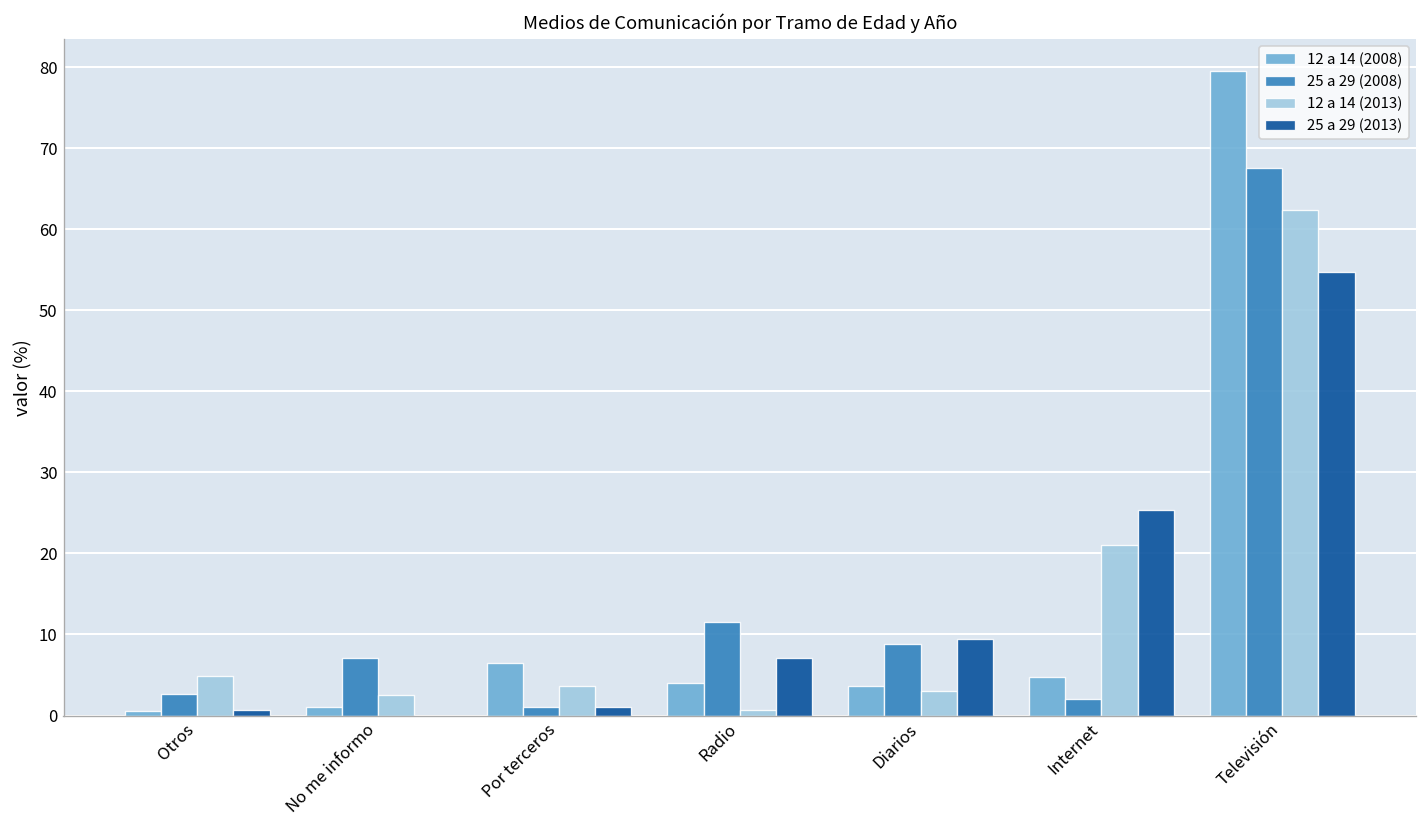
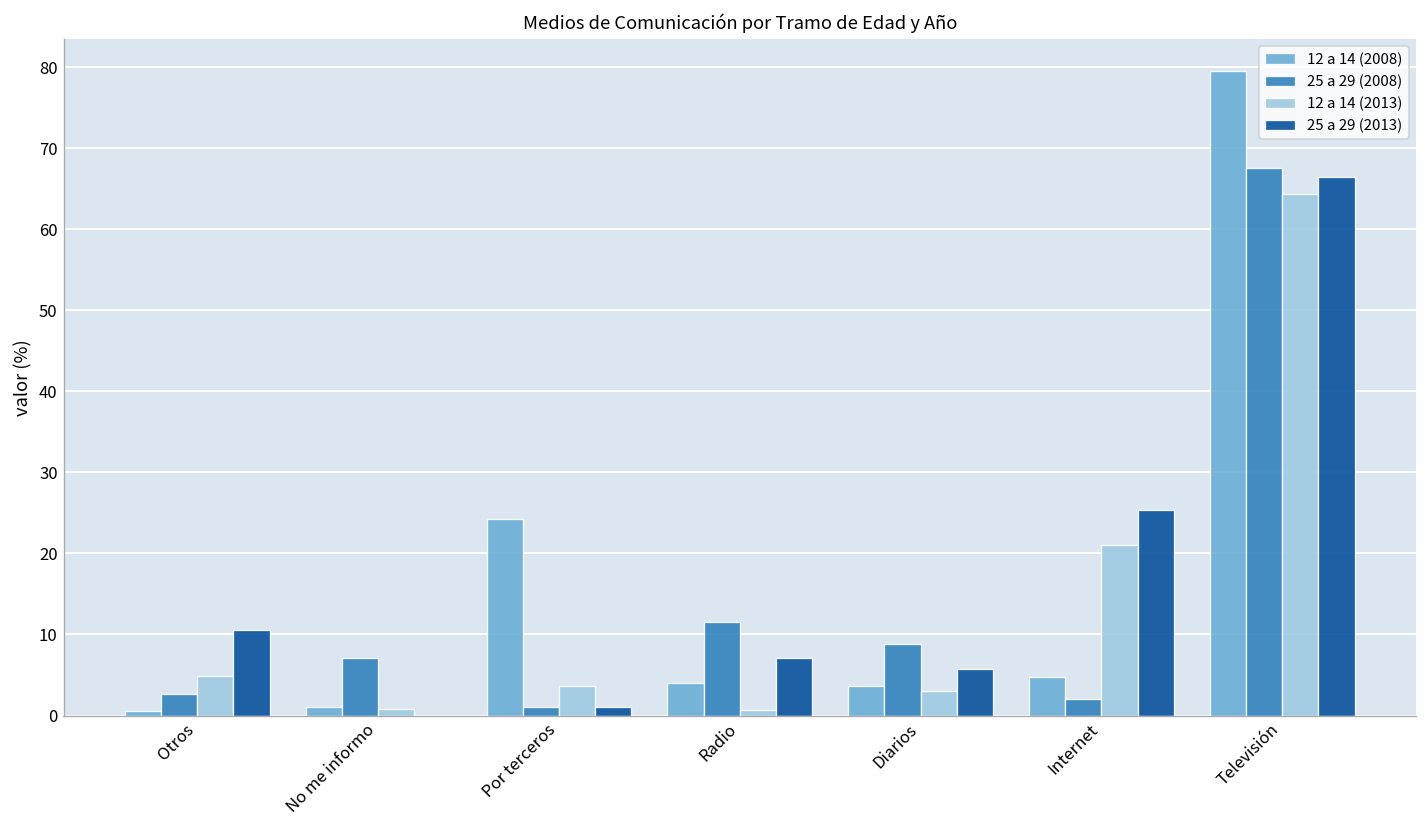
  {
    "12 a 14 (2008)": {
      "Otros": 1,
      "No me informo": 1,
-     "Por terceros": 7,
+     "Por terceros": 24,
      "Radio": 4,
      "Diarios": 4,
      "Internet": 5,
      "Televisión": 80
    },
    "25 a 29 (2008)": {
      "Otros": 3,
      "No me informo": 7,
      "Por terceros": 1,
      "Radio": 12,
      "Diarios": 9,
      "Internet": 2,
      "Televisión": 68
    },
    "12 a 14 (2013)": {
      "Otros": 5,
-     "No me informo": 3,
+     "No me informo": 1,
      "Por terceros": 4,
      "Radio": 1,
      "Diarios": 3,
      "Internet": 21,
-     "Televisión": 62
+     "Televisión": 64
    },
    "25 a 29 (2013)": {
-     "Otros": 1,
+     "Otros": 11,
      "No me informo": 0,
      "Por terceros": 1,
      "Radio": 7,
-     "Diarios": 9,
+     "Diarios": 6,
      "Internet": 25,
-     "Televisión": 55
+     "Televisión": 66
    }
  }
